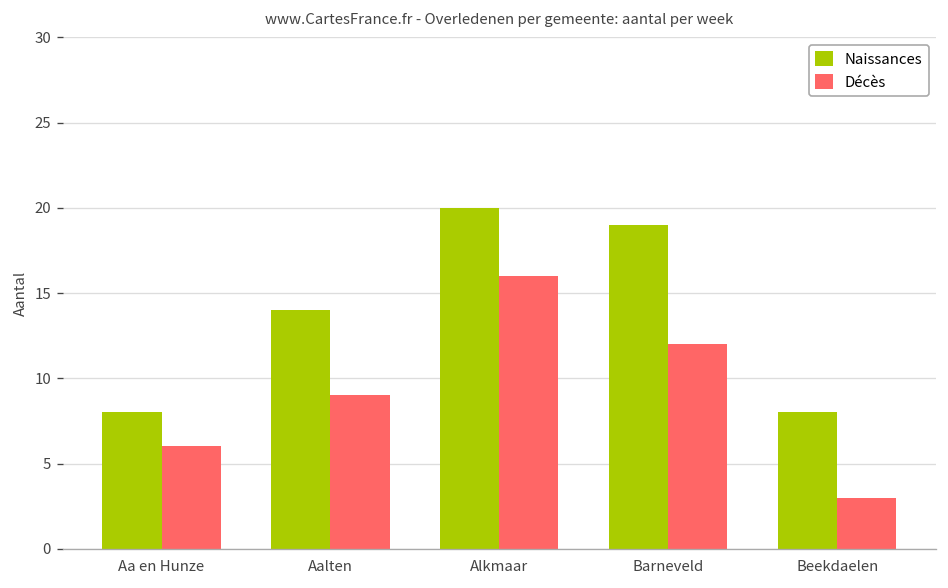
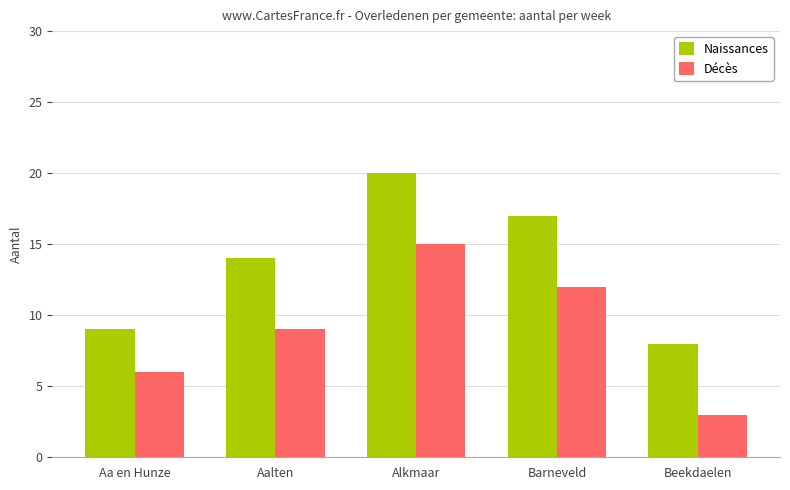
  {
    "Naissances": {
-     "Aa en Hunze": 8,
+     "Aa en Hunze": 9,
      "Aalten": 14,
      "Alkmaar": 20,
-     "Barneveld": 19,
+     "Barneveld": 17,
      "Beekdaelen": 8
    },
    "Décès": {
      "Aa en Hunze": 6,
      "Aalten": 9,
-     "Alkmaar": 16,
+     "Alkmaar": 15,
      "Barneveld": 12,
      "Beekdaelen": 3
    }
  }
